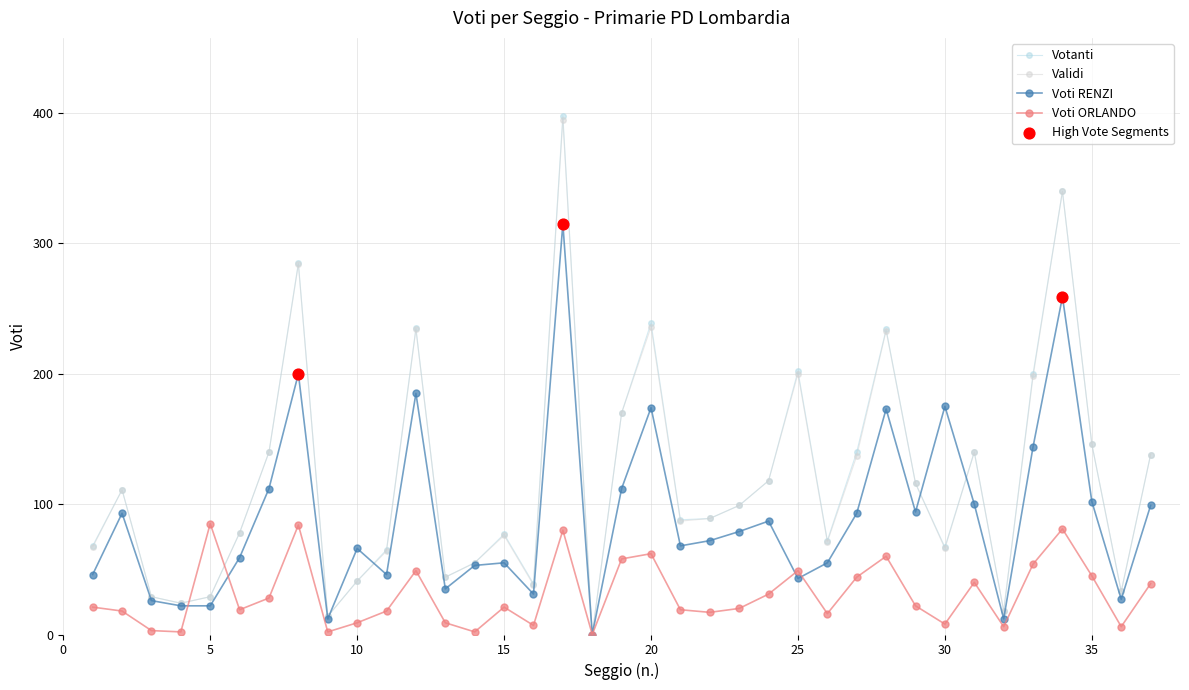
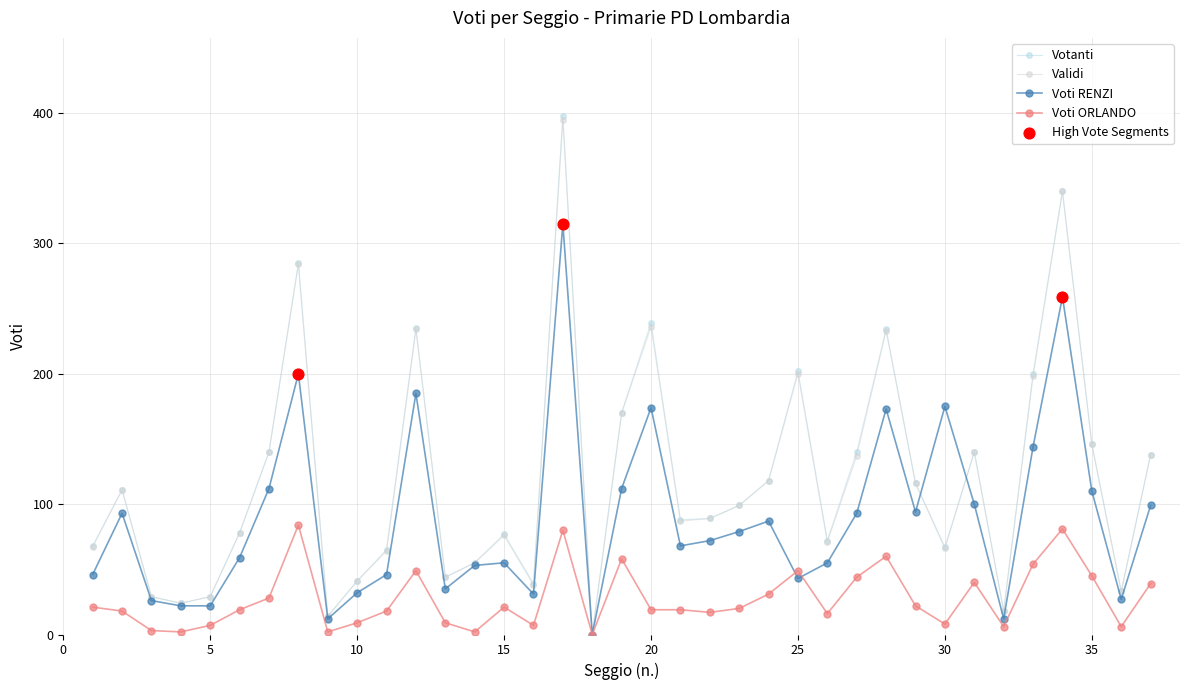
  {
    "Voti RENZI": {
      "5": 22,
-     "10": 66,
+     "10": 32,
      "15": 55,
      "20": 174,
      "25": 43,
      "30": 175,
-     "35": 102
+     "35": 110
    },
    "Voti ORLANDO": {
-     "5": 85,
+     "5": 7,
      "10": 9,
      "15": 21,
-     "20": 62,
+     "20": 19,
      "25": 49,
      "30": 8,
      "35": 45
    }
  }
